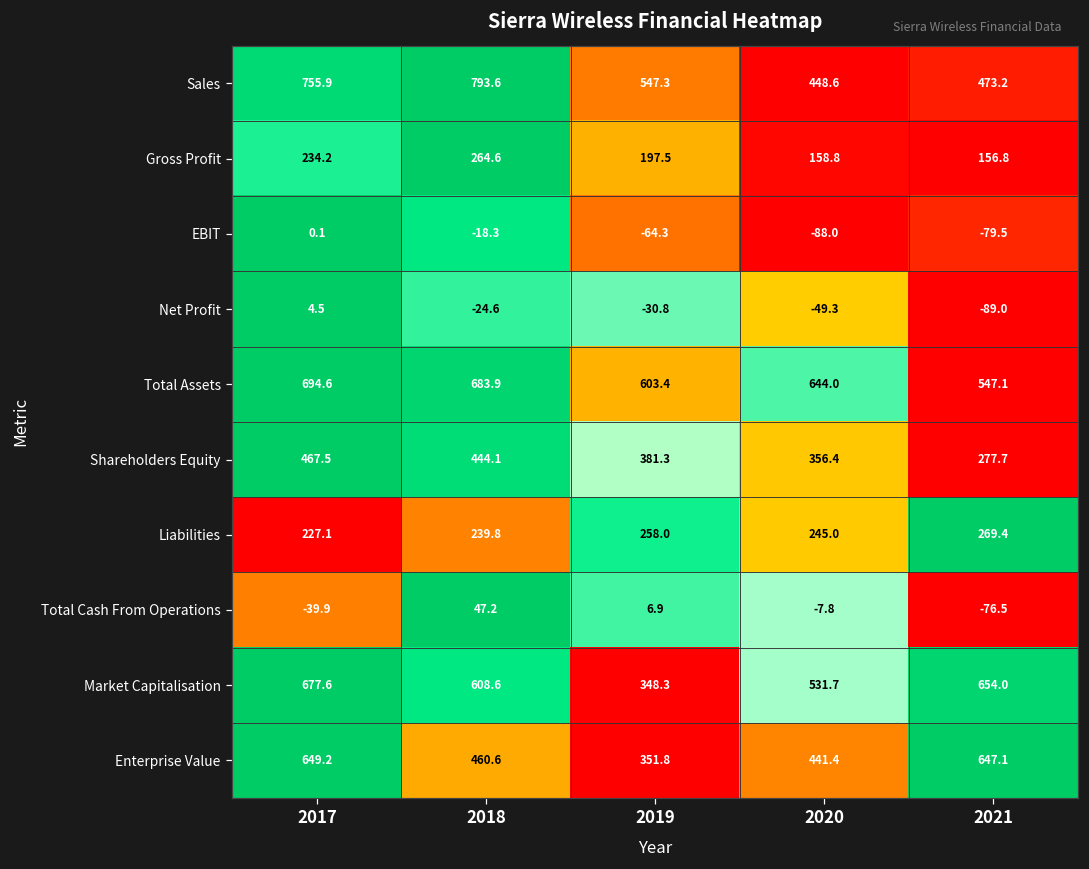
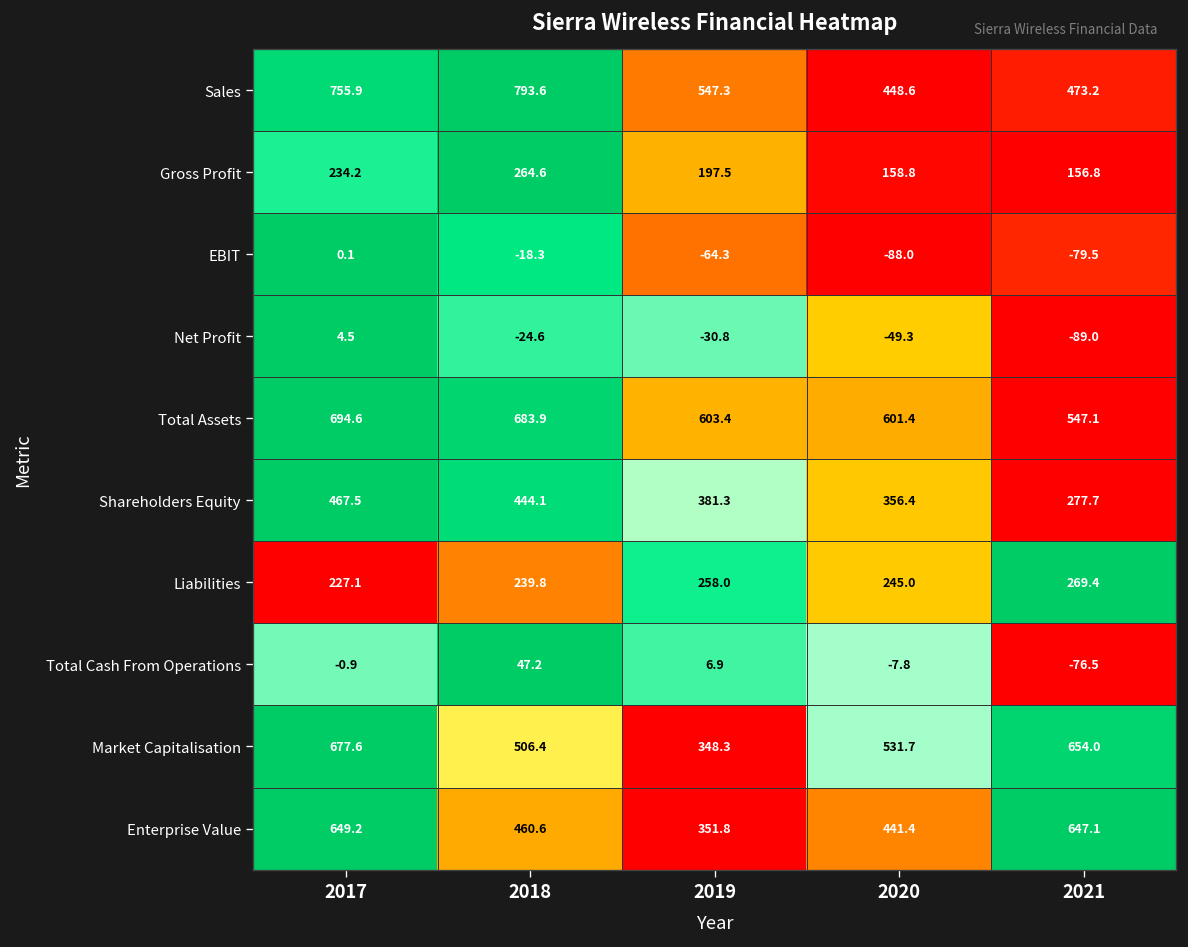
  {
    "Sales": {
      "2017": 755.9,
      "2018": 793.6,
      "2019": 547.3,
      "2020": 448.6,
      "2021": 473.2
    },
    "Gross Profit": {
      "2017": 234.2,
      "2018": 264.6,
      "2019": 197.5,
      "2020": 158.8,
      "2021": 156.8
    },
    "EBIT": {
      "2017": 0.1,
      "2018": -18.3,
      "2019": -64.3,
      "2020": -88.0,
      "2021": -79.5
    },
    "Net Profit": {
      "2017": 4.5,
      "2018": -24.6,
      "2019": -30.8,
      "2020": -49.3,
      "2021": -89.0
    },
    "Total Assets": {
      "2017": 694.6,
      "2018": 683.9,
      "2019": 603.4,
-     "2020": 644.0,
+     "2020": 601.4,
      "2021": 547.1
    },
    "Shareholders Equity": {
      "2017": 467.5,
      "2018": 444.1,
      "2019": 381.3,
      "2020": 356.4,
      "2021": 277.7
    },
    "Liabilities": {
      "2017": 227.1,
      "2018": 239.8,
      "2019": 258.0,
      "2020": 245.0,
      "2021": 269.4
    },
    "Total Cash From Operations": {
-     "2017": -39.9,
+     "2017": -0.9,
      "2018": 47.2,
      "2019": 6.9,
      "2020": -7.8,
      "2021": -76.5
    },
    "Market Capitalisation": {
      "2017": 677.6,
-     "2018": 608.6,
+     "2018": 506.4,
      "2019": 348.3,
      "2020": 531.7,
      "2021": 654.0
    },
    "Enterprise Value": {
      "2017": 649.2,
      "2018": 460.6,
      "2019": 351.8,
      "2020": 441.4,
      "2021": 647.1
    }
  }
